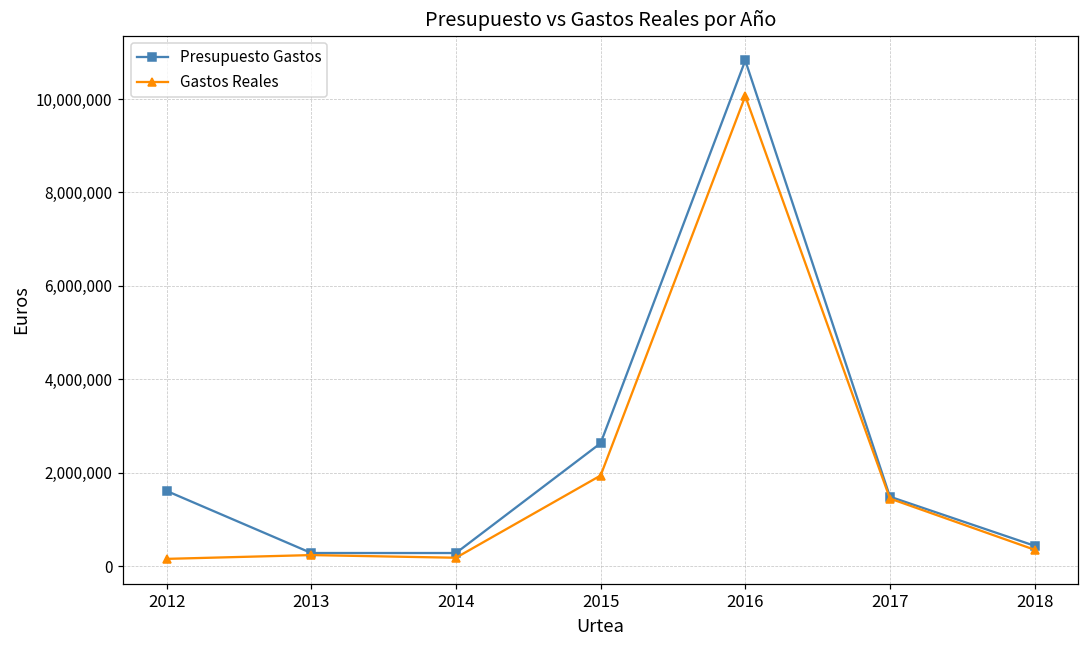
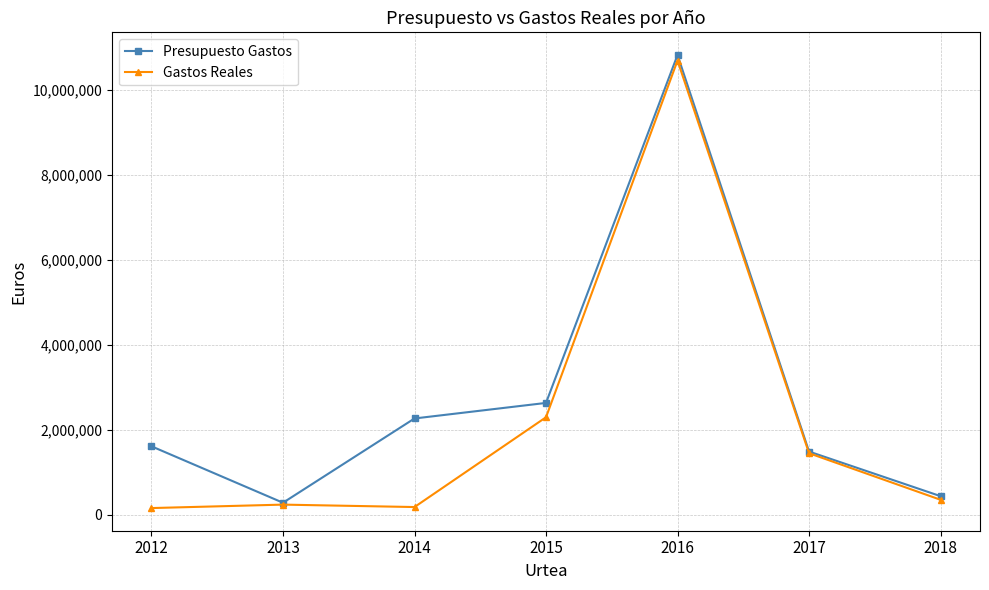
  {
    "Presupuesto Gastos": {
      "2012": "1,600,000",
-     "2014": "300,000",
+     "2014": "2,300,000",
      "2015": "2,600,000",
      "2016": "10,800,000",
      "2018": "400,000"
    },
    "Gastos Reales": {
      "2012": "200,000",
      "2014": "200,000",
-     "2015": "1,900,000",
-     "2016": "10,100,000",
+     "2015": "2,300,000",
+     "2016": "10,700,000",
      "2018": "300,000"
    }
  }
